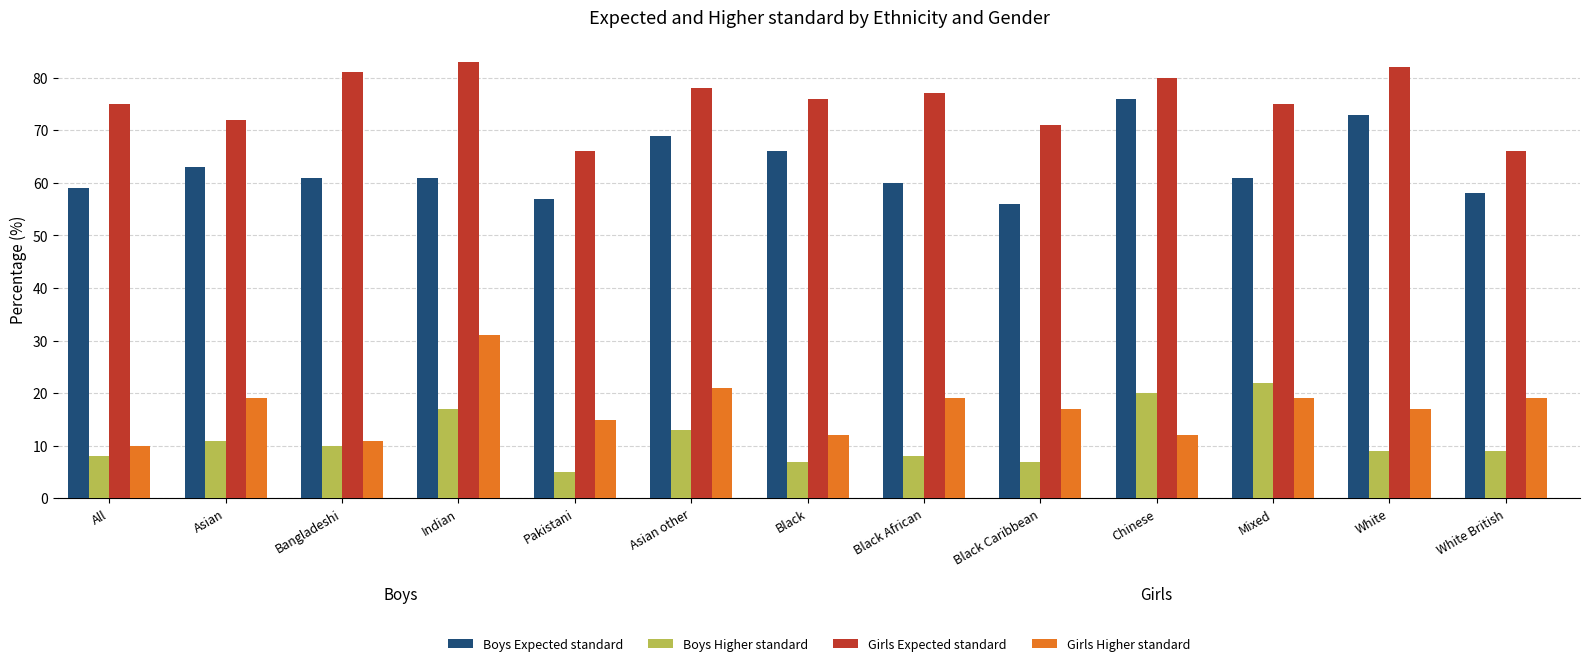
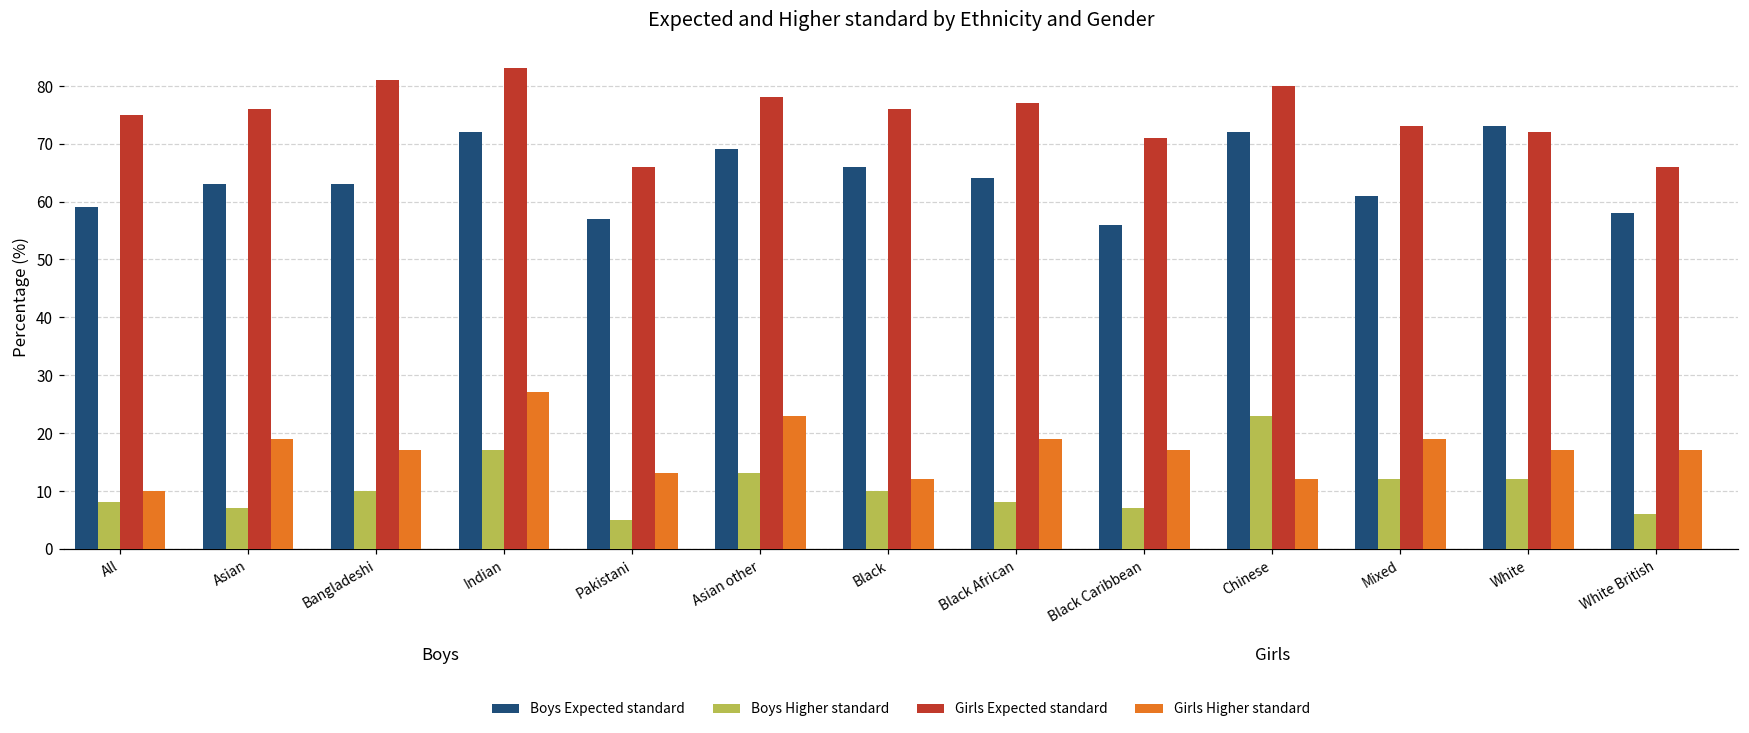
  {
    "Boys Expected standard": {
      "All": 59,
      "Asian": 63,
-     "Bangladeshi": 61,
-     "Indian": 61,
+     "Bangladeshi": 63,
+     "Indian": 72,
      "Pakistani": 57,
      "Asian other": 69,
      "Black": 66,
-     "Black African": 60,
+     "Black African": 64,
      "Black Caribbean": 56,
-     "Chinese": 76,
+     "Chinese": 72,
      "Mixed": 61,
      "White": 73,
      "White British": 58
    },
    "Boys Higher standard": {
      "All": 8,
-     "Asian": 11,
+     "Asian": 7,
      "Bangladeshi": 10,
      "Indian": 17,
      "Pakistani": 5,
      "Asian other": 13,
-     "Black": 7,
+     "Black": 10,
      "Black African": 8,
      "Black Caribbean": 7,
-     "Chinese": 20,
-     "Mixed": 22,
-     "White": 9,
-     "White British": 9
+     "Chinese": 23,
+     "Mixed": 12,
+     "White": 12,
+     "White British": 6
    },
    "Girls Expected standard": {
      "All": 75,
-     "Asian": 72,
+     "Asian": 76,
      "Bangladeshi": 81,
      "Indian": 83,
      "Pakistani": 66,
      "Asian other": 78,
      "Black": 76,
      "Black African": 77,
      "Black Caribbean": 71,
      "Chinese": 80,
-     "Mixed": 75,
-     "White": 82,
+     "Mixed": 73,
+     "White": 72,
      "White British": 66
    },
    "Girls Higher standard": {
      "All": 10,
      "Asian": 19,
-     "Bangladeshi": 11,
-     "Indian": 31,
-     "Pakistani": 15,
-     "Asian other": 21,
+     "Bangladeshi": 17,
+     "Indian": 27,
+     "Pakistani": 13,
+     "Asian other": 23,
      "Black": 12,
      "Black African": 19,
      "Black Caribbean": 17,
      "Chinese": 12,
      "Mixed": 19,
      "White": 17,
-     "White British": 19
+     "White British": 17
    }
  }
